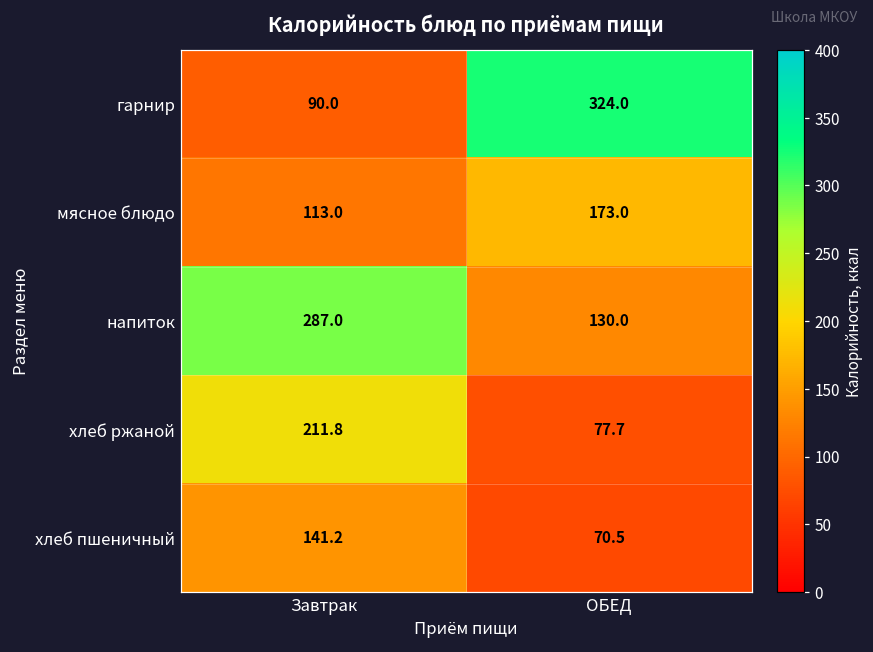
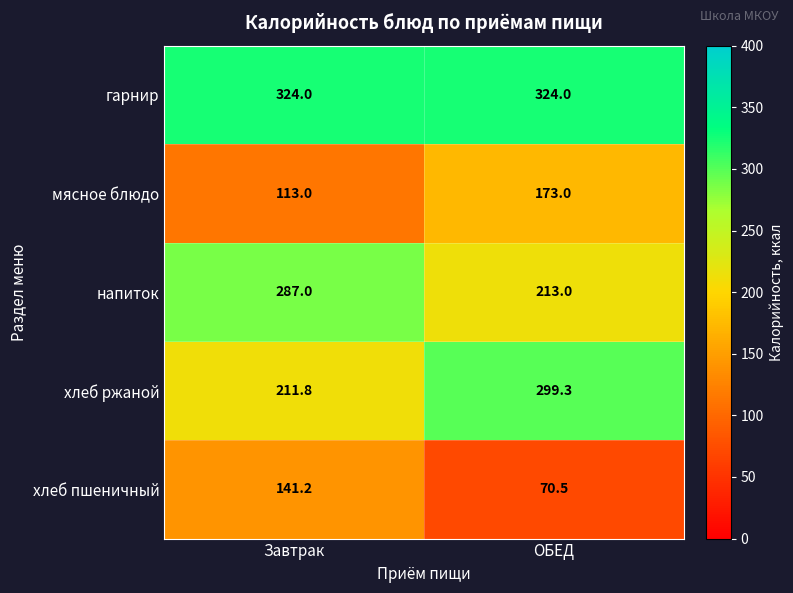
  {
    "гарнир": {
-     "Завтрак": 90.0,
+     "Завтрак": 324.0,
      "ОБЕД": 324.0
    },
    "мясное блюдо": {
      "Завтрак": 113.0,
      "ОБЕД": 173.0
    },
    "напиток": {
      "Завтрак": 287.0,
-     "ОБЕД": 130.0
+     "ОБЕД": 213.0
    },
    "хлеб ржаной": {
      "Завтрак": 211.8,
-     "ОБЕД": 77.7
+     "ОБЕД": 299.3
    },
    "хлеб пшеничный": {
      "Завтрак": 141.2,
      "ОБЕД": 70.5
    }
  }
